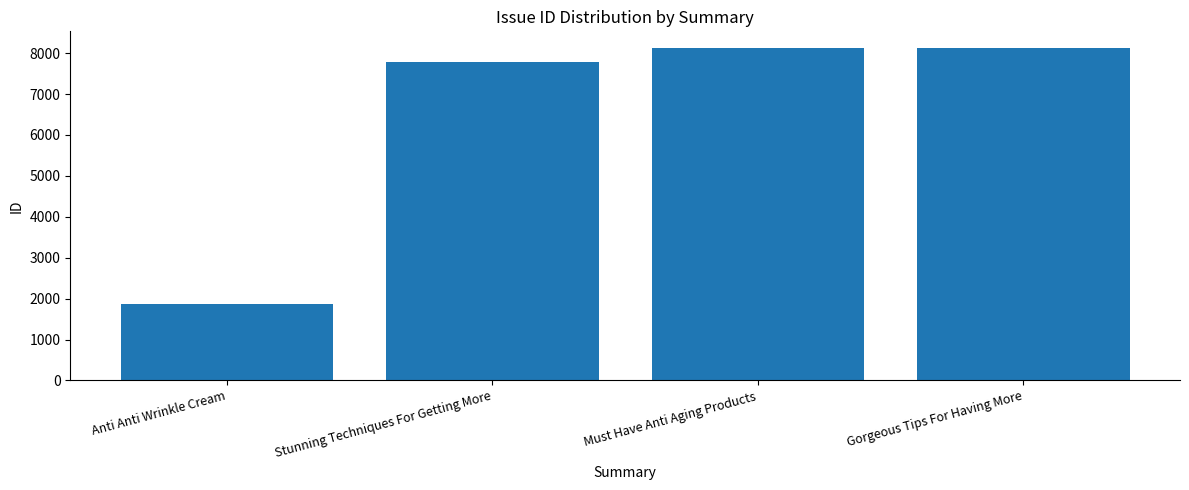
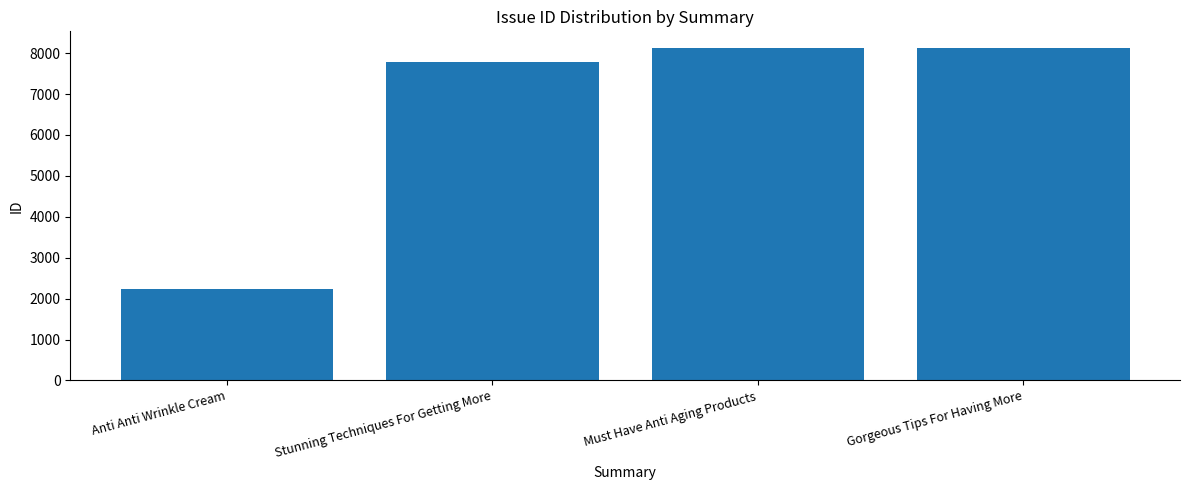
  {
-   "Anti Anti Wrinkle Cream": 1900,
+   "Anti Anti Wrinkle Cream": 2200,
    "Stunning Techniques For Getting More": 7800,
    "Must Have Anti Aging Products": 8100,
    "Gorgeous Tips For Having More": 8100
  }
